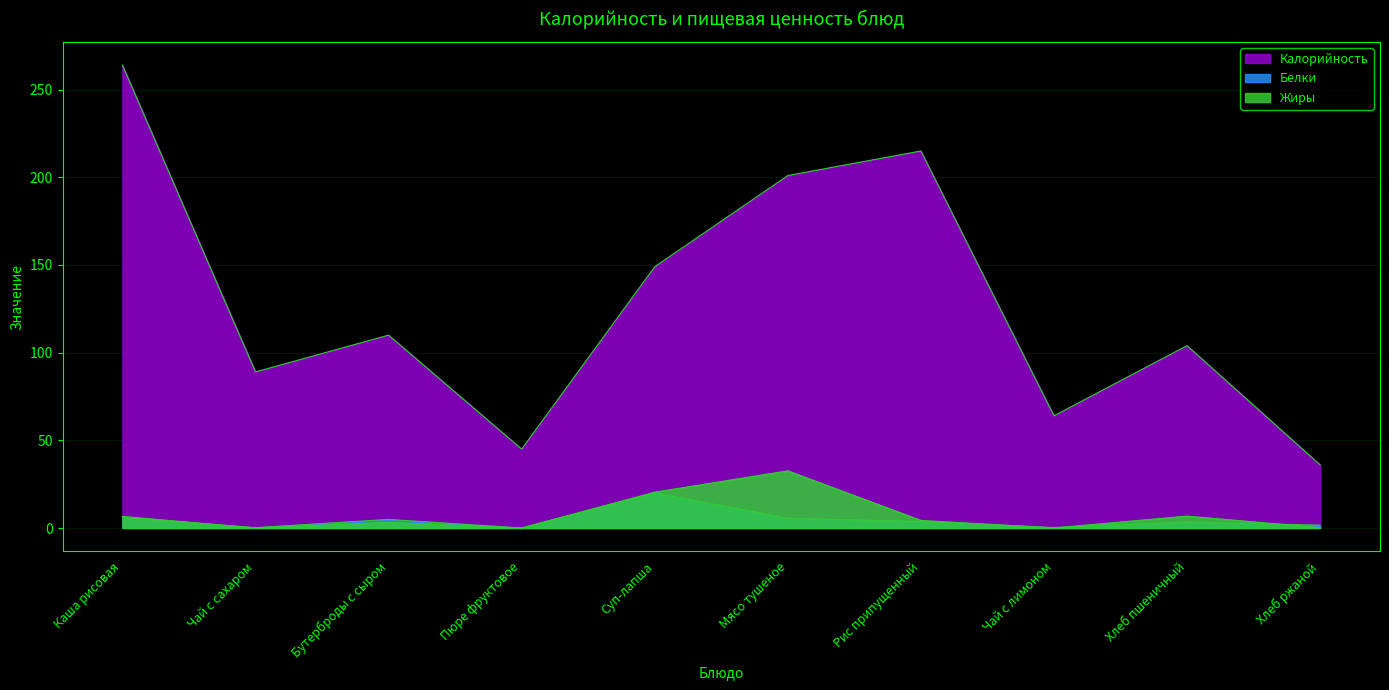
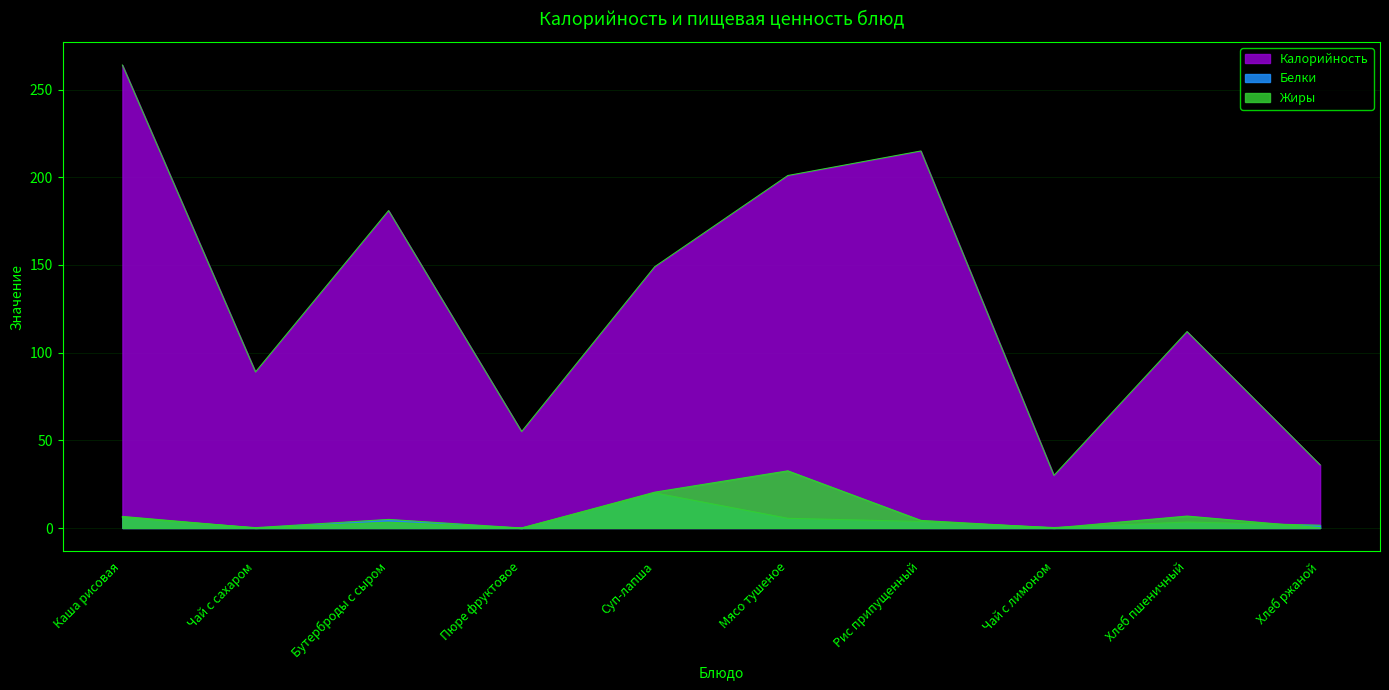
  {
    "Калорийность": {
      "Каша рисовая": 264,
      "Чай с сахаром": 89,
-     "Бутерброды с сыром": 110,
-     "Пюре фруктовое": 45,
+     "Бутерброды с сыром": 181,
+     "Пюре фруктовое": 55,
      "Суп-лапша": 149,
      "Мясо тушеное": 201,
      "Рис припущенный": 215,
-     "Чай с лимоном": 64,
-     "Хлеб пшеничный": 104,
+     "Чай с лимоном": 30,
+     "Хлеб пшеничный": 112,
      "Хлеб ржаной": 36
    },
    "Белки": {
      "Бутерброды с сыром": 5,
      "Мясо тушеное": 6,
      "Хлеб пшеничный": 3
    },
    "Жиры": {
      "Бутерброды с сыром": 3,
      "Мясо тушеное": 33,
      "Хлеб пшеничный": 7
    }
  }
